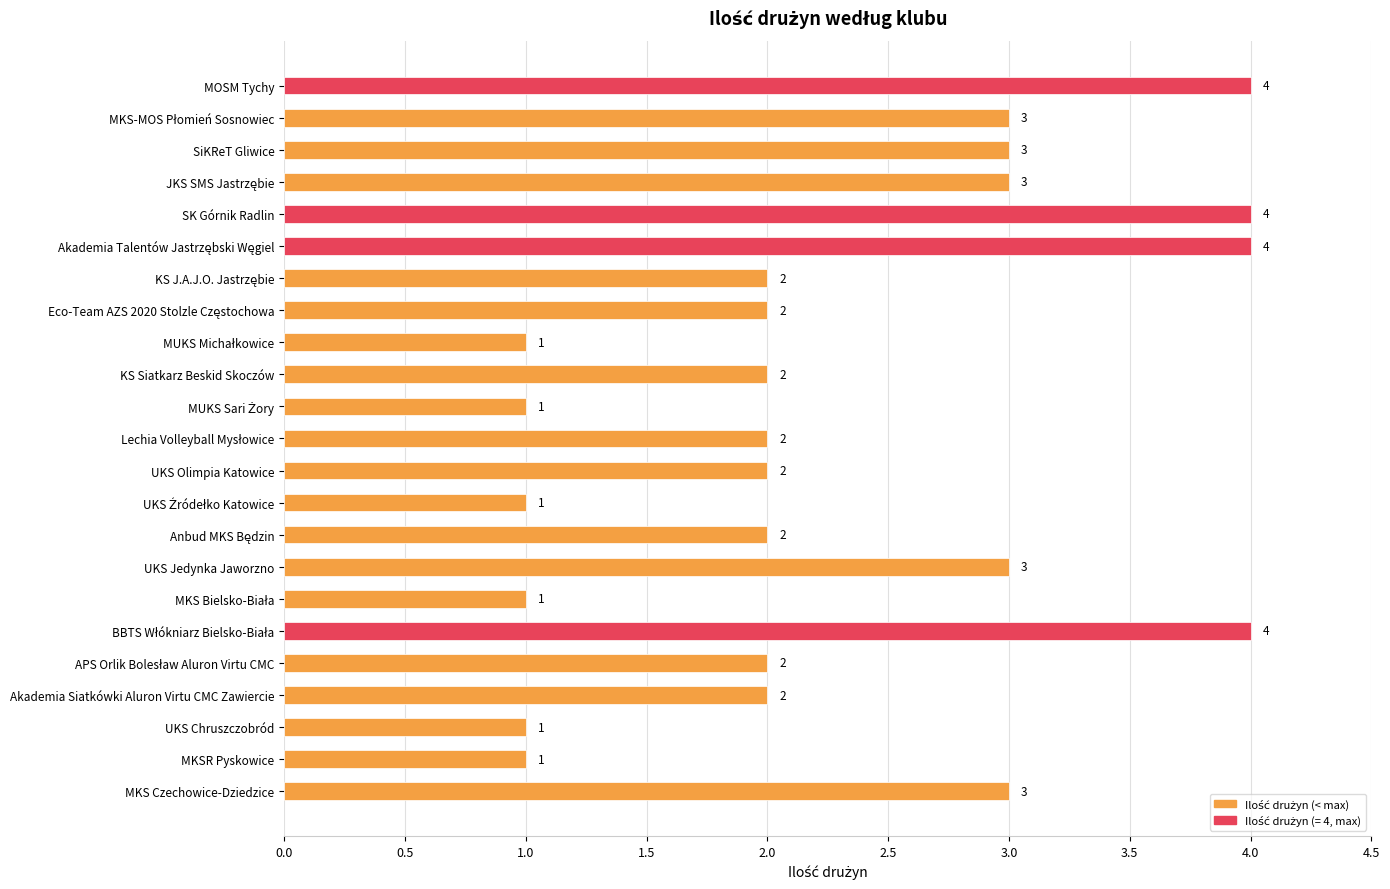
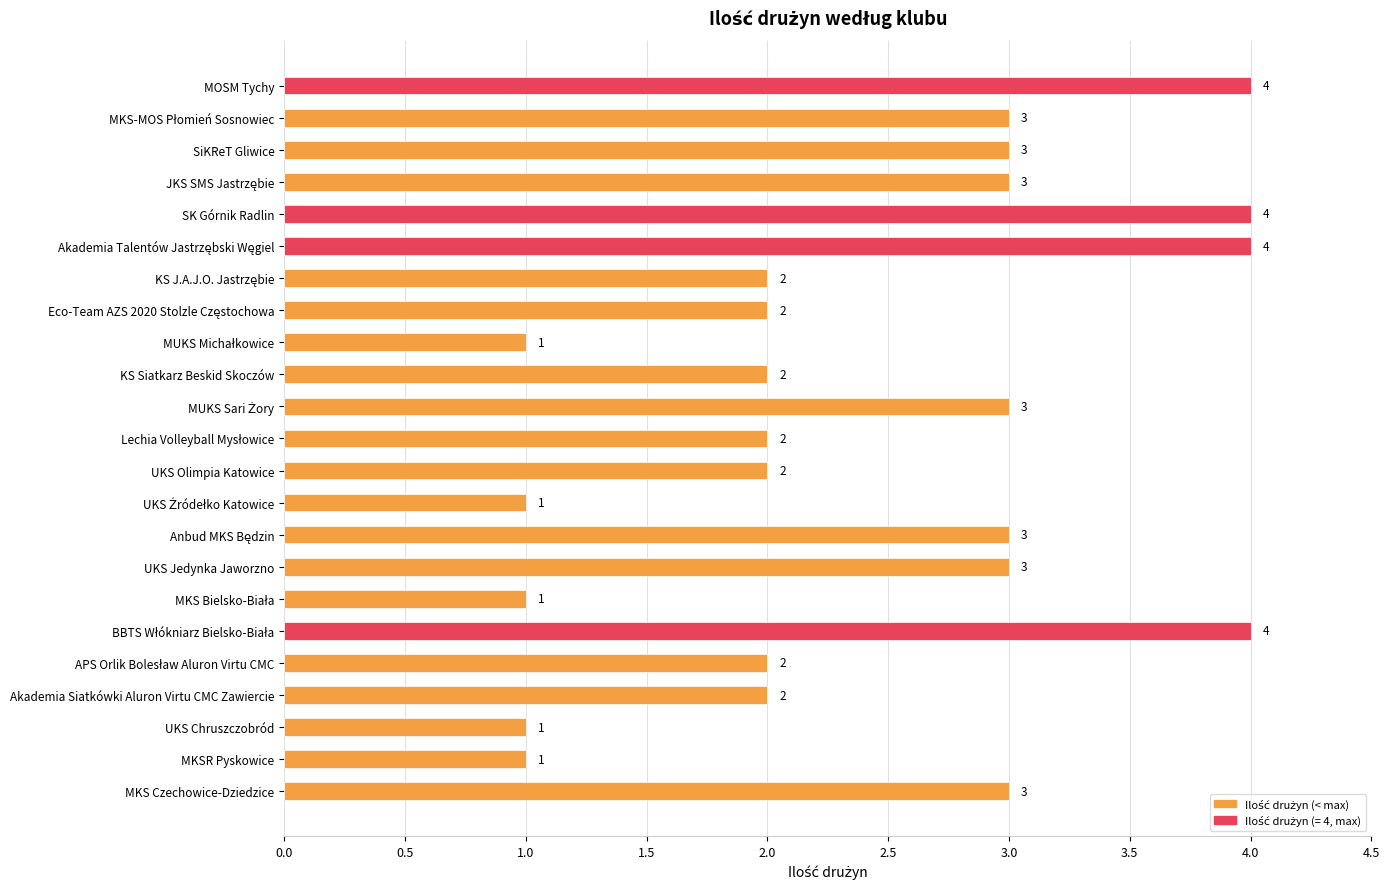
  {
    "MOSM Tychy": 4,
    "MKS-MOS Płomień Sosnowiec": 3,
    "SiKReT Gliwice": 3,
    "JKS SMS Jastrzębie": 3,
    "SK Górnik Radlin": 4,
    "Akademia Talentów Jastrzębski Węgiel": 4,
    "KS J.A.J.O. Jastrzębie": 2,
    "Eco-Team AZS 2020 Stolzle Częstochowa": 2,
    "MUKS Michałkowice": 1,
    "KS Siatkarz Beskid Skoczów": 2,
-   "MUKS Sari Żory": 1,
+   "MUKS Sari Żory": 3,
    "Lechia Volleyball Mysłowice": 2,
    "UKS Olimpia Katowice": 2,
    "UKS Źródełko Katowice": 1,
-   "Anbud MKS Będzin": 2,
+   "Anbud MKS Będzin": 3,
    "UKS Jedynka Jaworzno": 3,
    "MKS Bielsko-Biała": 1,
    "BBTS Włókniarz Bielsko-Biała": 4,
    "APS Orlik Bolesław Aluron Virtu CMC": 2,
    "Akademia Siatkówki Aluron Virtu CMC Zawiercie": 2,
    "UKS Chruszczobród": 1,
    "MKSR Pyskowice": 1,
    "MKS Czechowice-Dziedzice": 3
  }
